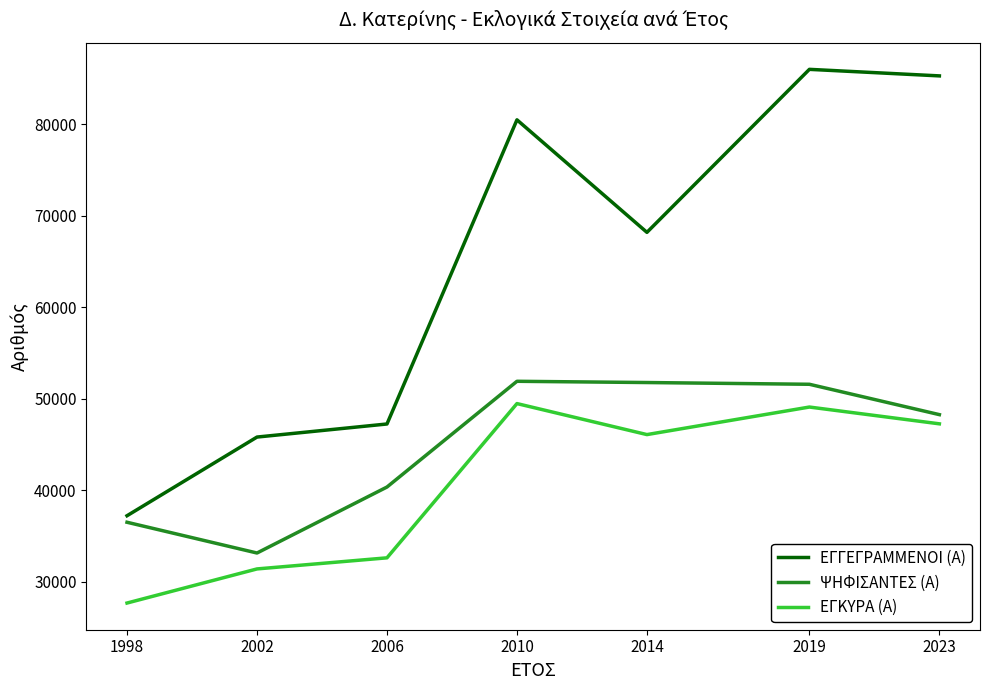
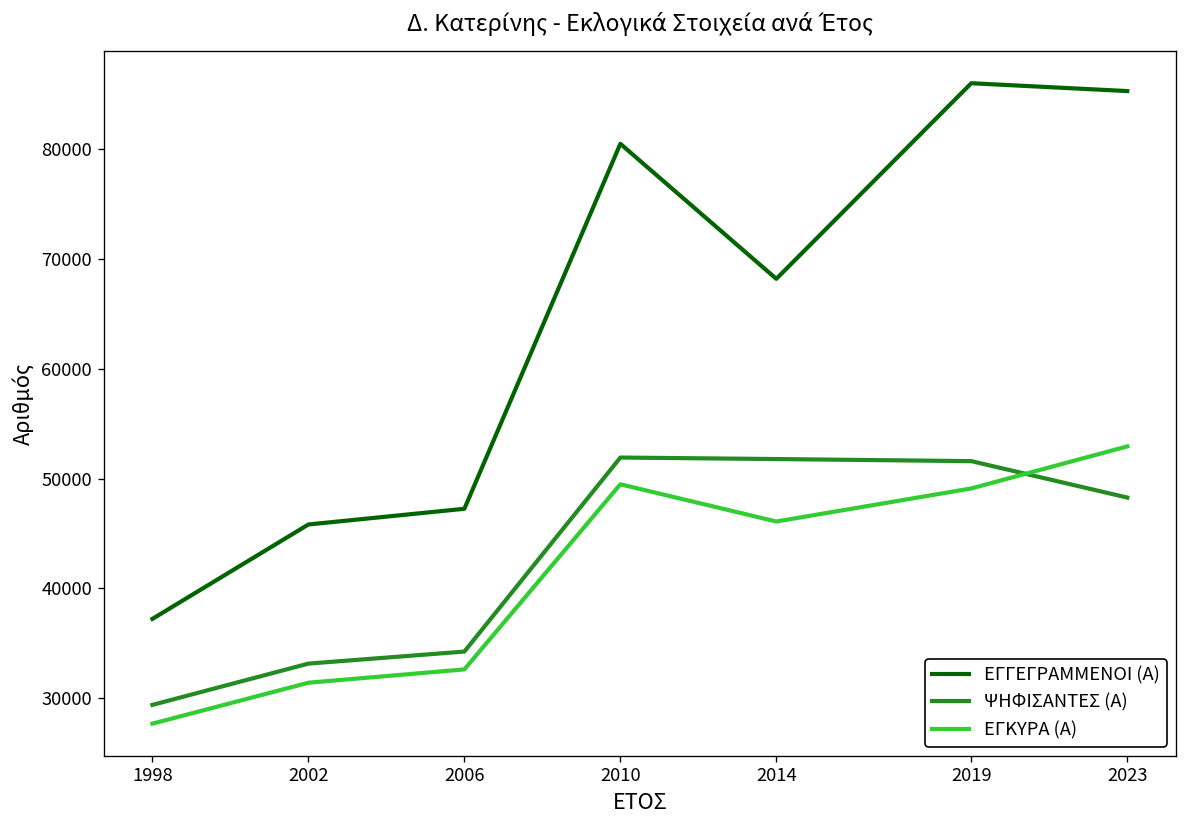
  {
    "ΕΓΓΕΓΡΑΜΜΕΝΟΙ (Α)": {
      "1998": 37000,
      "2002": 46000,
      "2006": 47000,
      "2010": 80000,
      "2014": 68000,
      "2019": 86000,
      "2023": 85000
    },
    "ΨΗΦΙΣΑΝΤΕΣ (Α)": {
-     "1998": 37000,
+     "1998": 29000,
      "2002": 33000,
-     "2006": 40000,
+     "2006": 34000,
      "2010": 52000,
      "2014": 52000,
      "2019": 52000,
      "2023": 48000
    },
    "ΕΓΚΥΡΑ (Α)": {
      "1998": 28000,
      "2002": 31000,
      "2006": 33000,
      "2010": 49000,
      "2014": 46000,
      "2019": 49000,
-     "2023": 47000
+     "2023": 53000
    }
  }
